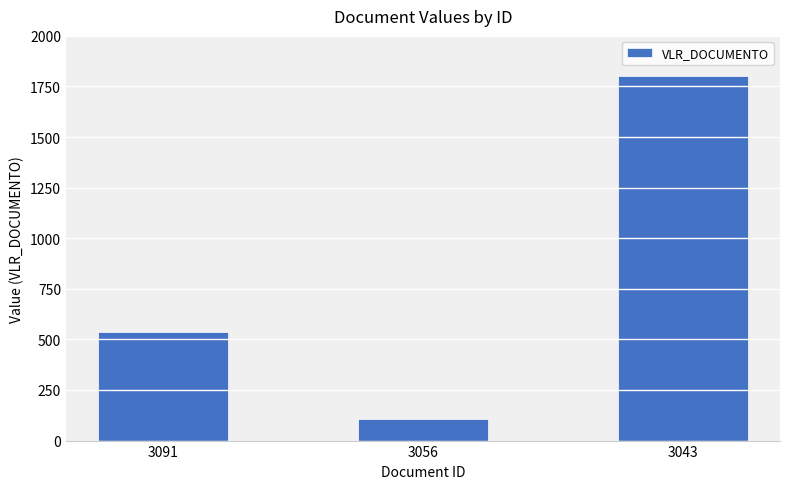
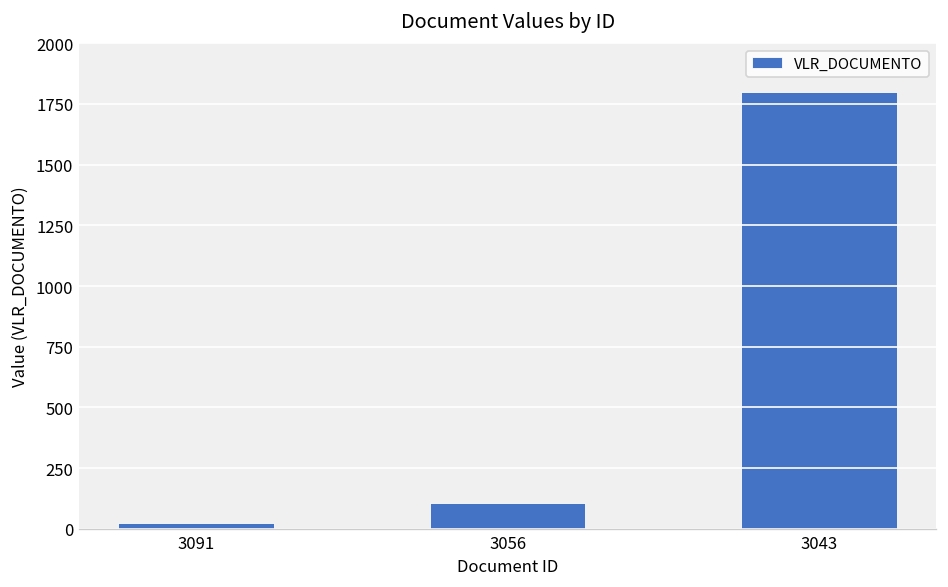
  {
-   "3091": 540,
+   "3091": 30,
    "3056": 110,
    "3043": 1800
  }
